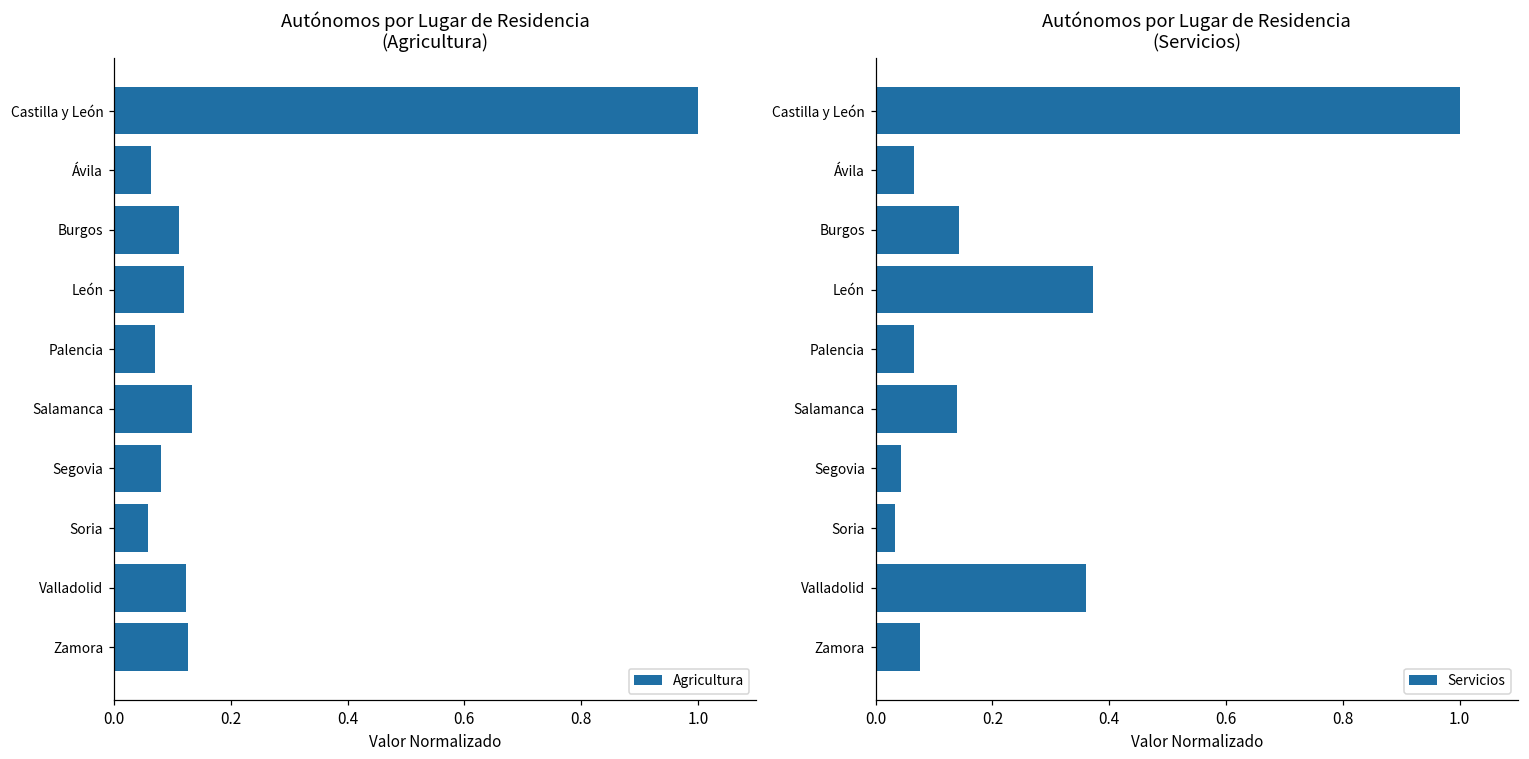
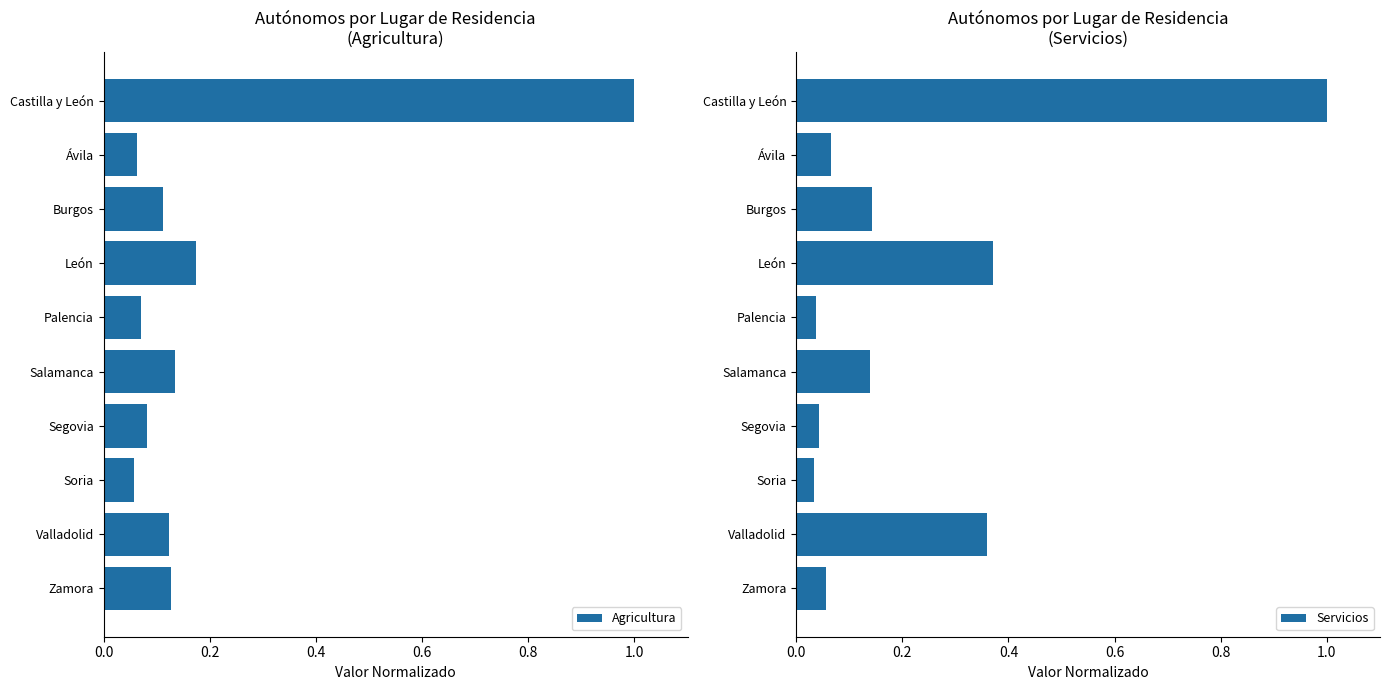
  {
    "Autónomos por Lugar de Residencia (Agricultura)": {
      "Castilla y León": 1.00,
      "Ávila": 0.06,
      "Burgos": 0.11,
-     "León": 0.12,
+     "León": 0.17,
      "Palencia": 0.07,
      "Salamanca": 0.13,
      "Segovia": 0.08,
      "Soria": 0.06,
      "Valladolid": 0.12,
      "Zamora": 0.13
    },
    "Autónomos por Lugar de Residencia (Servicios)": {
      "Castilla y León": 1.00,
      "Ávila": 0.07,
      "Burgos": 0.14,
      "León": 0.37,
-     "Palencia": 0.07,
+     "Palencia": 0.04,
      "Salamanca": 0.14,
      "Segovia": 0.04,
      "Soria": 0.03,
      "Valladolid": 0.36,
-     "Zamora": 0.08
+     "Zamora": 0.06
    }
  }
